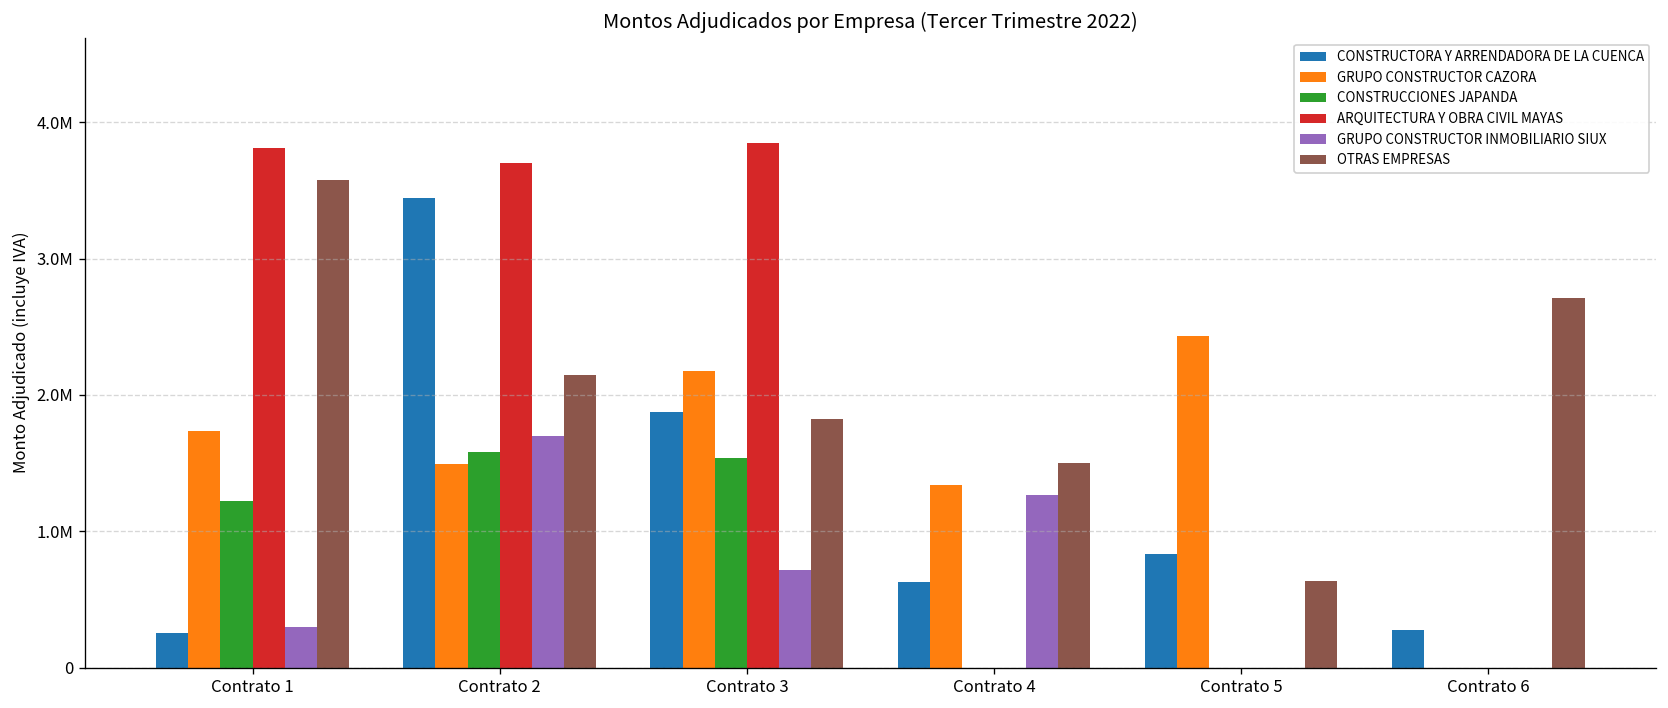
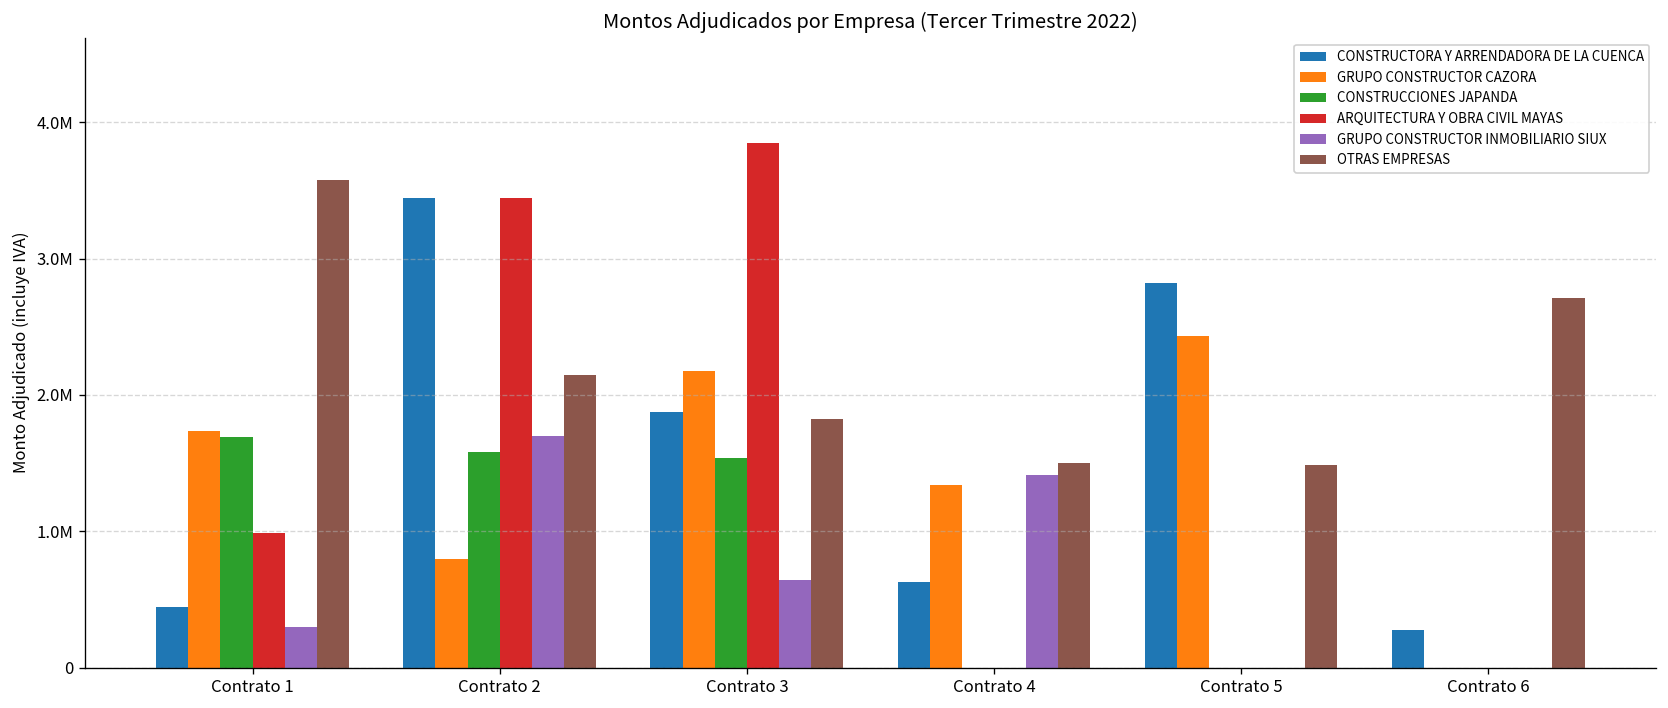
  {
    "CONSTRUCTORA Y ARRENDADORA DE LA CUENCA": {
-     "Contrato 1": 250000,
+     "Contrato 1": 450000,
      "Contrato 2": 3450000,
      "Contrato 3": 1870000,
      "Contrato 4": 630000,
-     "Contrato 5": 830000,
+     "Contrato 5": 2820000,
      "Contrato 6": 280000
    },
    "GRUPO CONSTRUCTOR CAZORA": {
      "Contrato 1": 1740000,
-     "Contrato 2": 1490000,
+     "Contrato 2": 800000,
      "Contrato 3": 2180000,
      "Contrato 4": 1340000,
      "Contrato 5": 2430000,
      "Contrato 6": 0
    },
    "CONSTRUCCIONES JAPANDA": {
-     "Contrato 1": 1220000,
+     "Contrato 1": 1690000,
      "Contrato 2": 1580000,
      "Contrato 3": 1540000,
      "Contrato 4": 0,
      "Contrato 5": 0,
      "Contrato 6": 0
    },
    "ARQUITECTURA Y OBRA CIVIL MAYAS": {
-     "Contrato 1": 3810000,
-     "Contrato 2": 3700000,
+     "Contrato 1": 980000,
+     "Contrato 2": 3440000,
      "Contrato 3": 3850000,
      "Contrato 4": 0,
      "Contrato 5": 0,
      "Contrato 6": 0
    },
    "GRUPO CONSTRUCTOR INMOBILIARIO SIUX": {
      "Contrato 1": 300000,
      "Contrato 2": 1700000,
-     "Contrato 3": 720000,
-     "Contrato 4": 1270000,
+     "Contrato 3": 640000,
+     "Contrato 4": 1420000,
      "Contrato 5": 0,
      "Contrato 6": 0
    },
    "OTRAS EMPRESAS": {
      "Contrato 1": 3580000,
      "Contrato 2": 2150000,
      "Contrato 3": 1830000,
      "Contrato 4": 1500000,
-     "Contrato 5": 630000,
+     "Contrato 5": 1480000,
      "Contrato 6": 2710000
    }
  }
